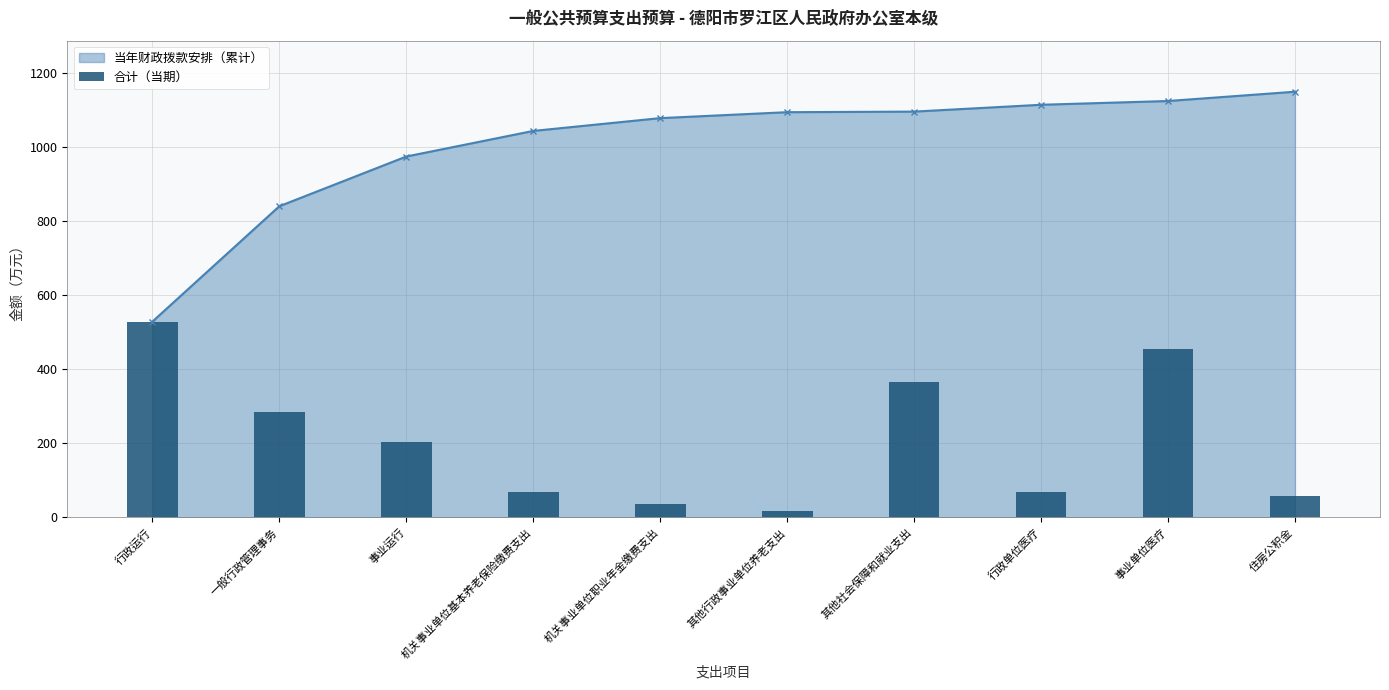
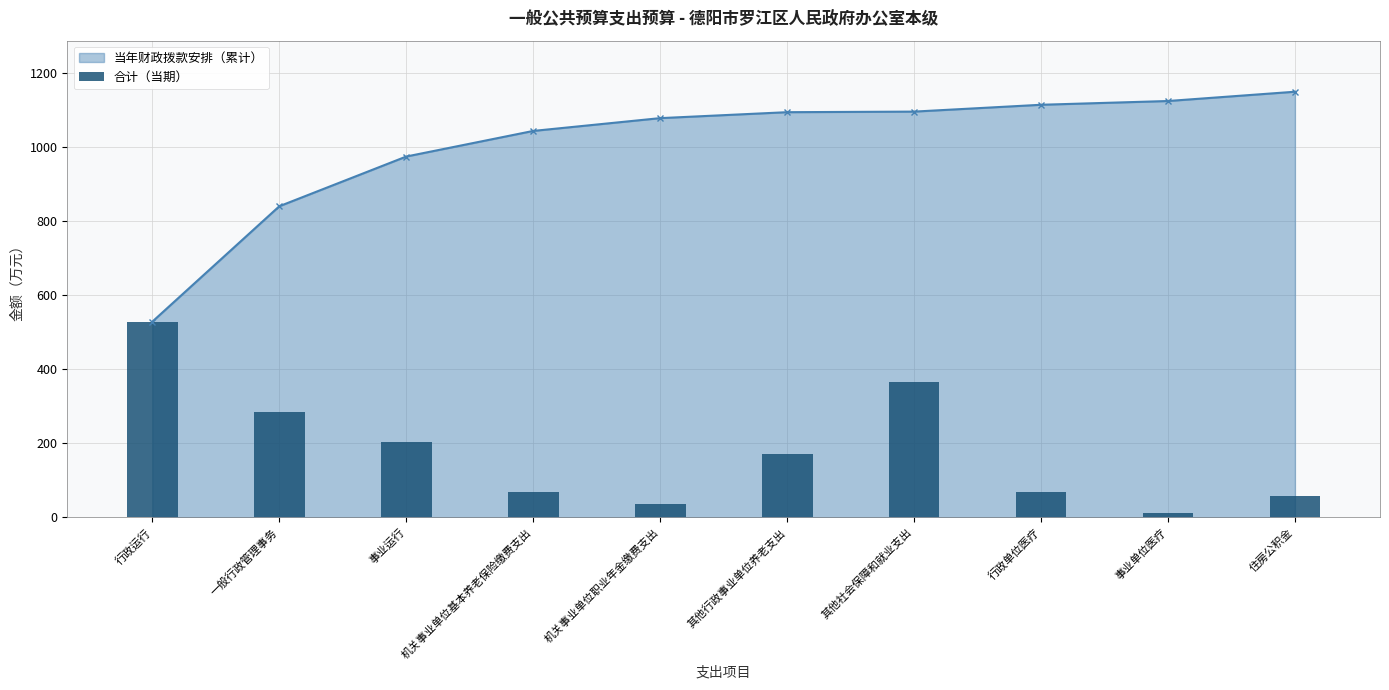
  {
    "当年财政拨款安排（累计）": {
      "行政运行": 530,
      "一般行政管理事务": 840,
      "事业运行": 970,
      "机关事业单位基本养老保险缴费支出": 1040,
      "机关事业单位职业年金缴费支出": 1080,
      "其他行政事业单位养老支出": 1090,
      "其他社会保障和就业支出": 1100,
      "行政单位医疗": 1110,
      "事业单位医疗": 1120,
      "住房公积金": 1150
    },
    "合计（当期）": {
      "行政运行": 530,
      "一般行政管理事务": 280,
      "事业运行": 200,
      "机关事业单位基本养老保险缴费支出": 70,
      "机关事业单位职业年金缴费支出": 30,
-     "其他行政事业单位养老支出": 20,
+     "其他行政事业单位养老支出": 170,
      "其他社会保障和就业支出": 360,
      "行政单位医疗": 70,
-     "事业单位医疗": 450,
+     "事业单位医疗": 10,
      "住房公积金": 60
    }
  }
